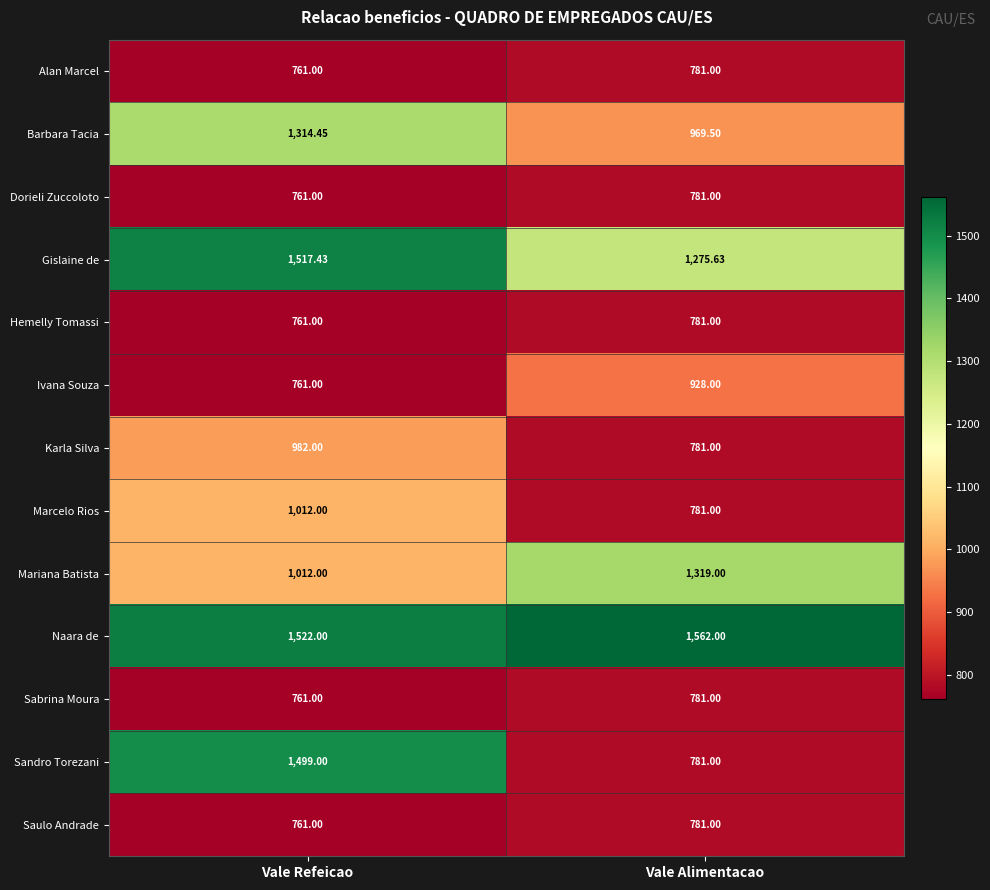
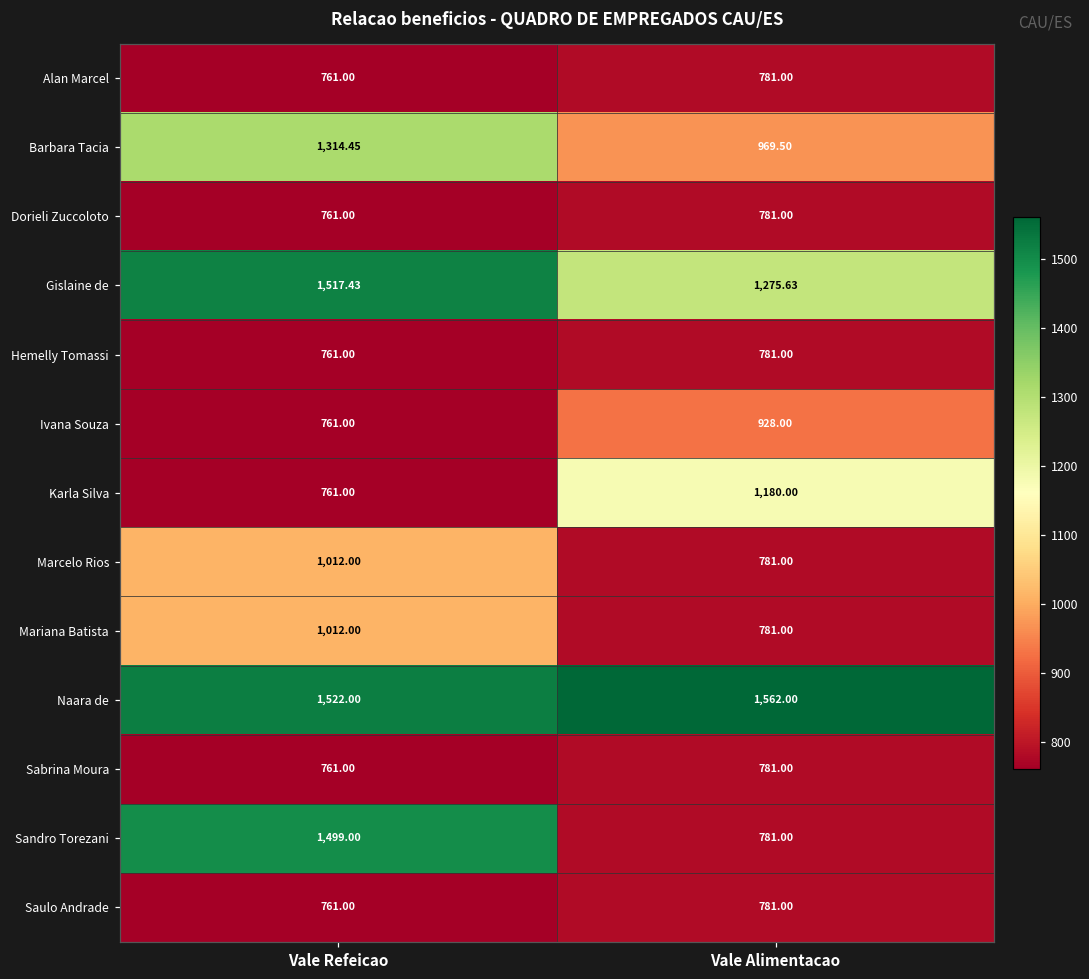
  {
    "Alan Marcel": {
      "Vale Refeicao": "761.00",
      "Vale Alimentacao": "781.00"
    },
    "Barbara Tacia": {
      "Vale Refeicao": "1,314.45",
      "Vale Alimentacao": "969.50"
    },
    "Dorieli Zuccoloto": {
      "Vale Refeicao": "761.00",
      "Vale Alimentacao": "781.00"
    },
    "Gislaine de": {
      "Vale Refeicao": "1,517.43",
      "Vale Alimentacao": "1,275.63"
    },
    "Hemelly Tomassi": {
      "Vale Refeicao": "761.00",
      "Vale Alimentacao": "781.00"
    },
    "Ivana Souza": {
      "Vale Refeicao": "761.00",
      "Vale Alimentacao": "928.00"
    },
    "Karla Silva": {
-     "Vale Refeicao": "982.00",
-     "Vale Alimentacao": "781.00"
+     "Vale Refeicao": "761.00",
+     "Vale Alimentacao": "1,180.00"
    },
    "Marcelo Rios": {
      "Vale Refeicao": "1,012.00",
      "Vale Alimentacao": "781.00"
    },
    "Mariana Batista": {
      "Vale Refeicao": "1,012.00",
-     "Vale Alimentacao": "1,319.00"
+     "Vale Alimentacao": "781.00"
    },
    "Naara de": {
      "Vale Refeicao": "1,522.00",
      "Vale Alimentacao": "1,562.00"
    },
    "Sabrina Moura": {
      "Vale Refeicao": "761.00",
      "Vale Alimentacao": "781.00"
    },
    "Sandro Torezani": {
      "Vale Refeicao": "1,499.00",
      "Vale Alimentacao": "781.00"
    },
    "Saulo Andrade": {
      "Vale Refeicao": "761.00",
      "Vale Alimentacao": "781.00"
    }
  }
